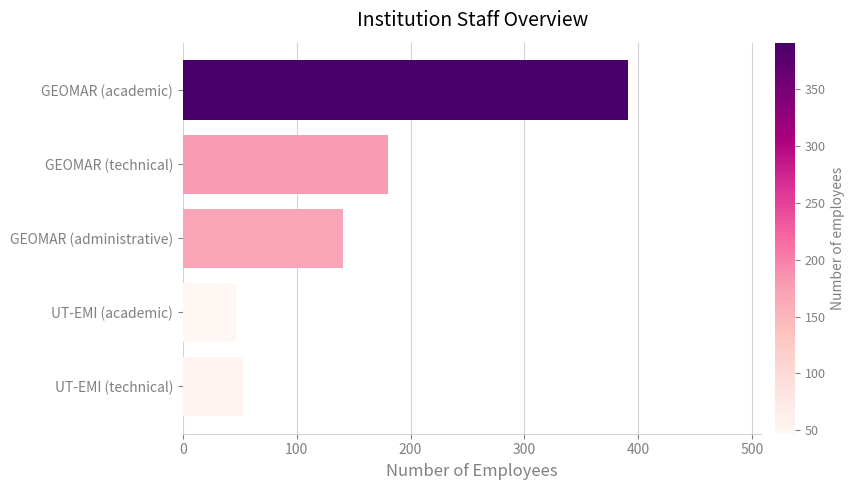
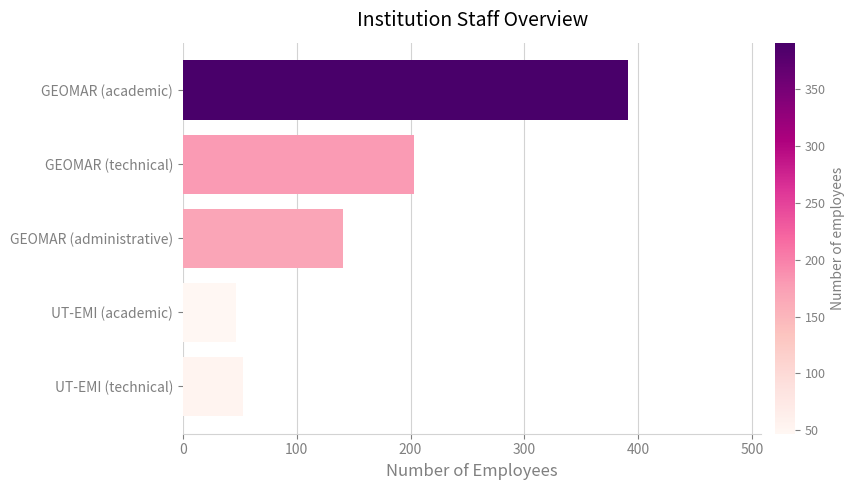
  {
    "GEOMAR (academic)": 391,
-   "GEOMAR (technical)": 180,
+   "GEOMAR (technical)": 203,
    "GEOMAR (administrative)": 141,
    "UT-EMI (academic)": 47,
    "UT-EMI (technical)": 53
  }
